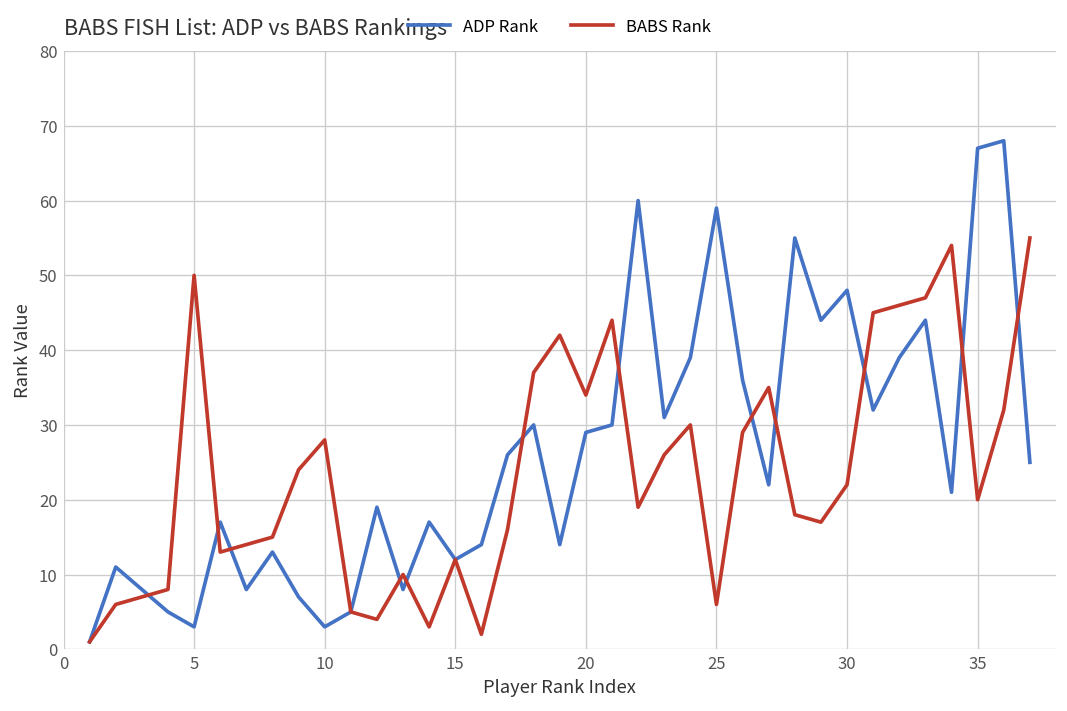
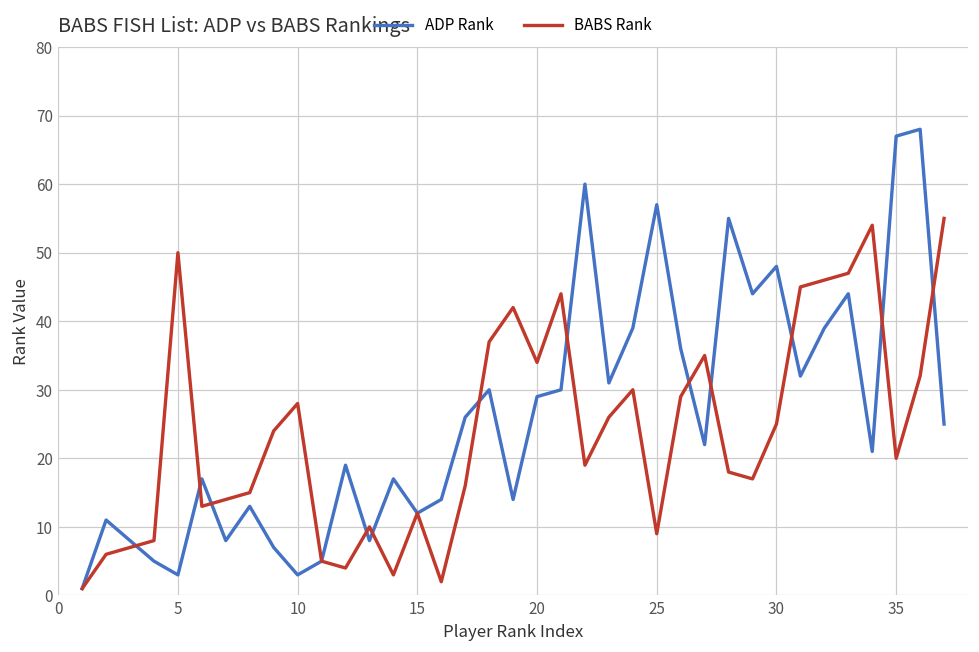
  {
    "ADP Rank": {
      "5": 3,
      "10": 3,
      "20": 29,
-     "25": 59,
+     "25": 57,
      "30": 48,
      "35": 67
    },
    "BABS Rank": {
      "5": 50,
      "10": 28,
      "20": 34,
-     "25": 6,
-     "30": 22,
+     "25": 9,
+     "30": 25,
      "35": 20
    }
  }
